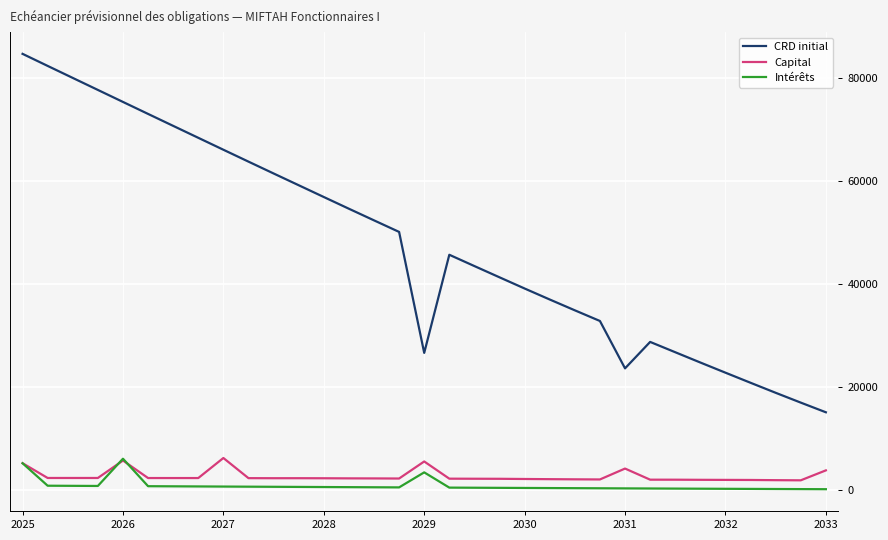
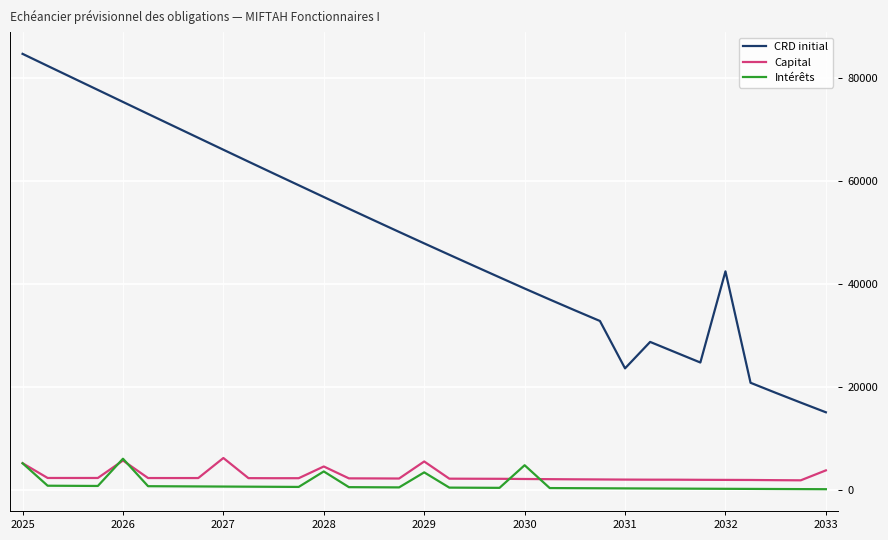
  {
    "CRD initial": {
      "2025": 85000,
      "2026": 75000,
      "2027": 66000,
      "2028": 57000,
-     "2029": 27000,
+     "2029": 48000,
      "2030": 39000,
      "2031": 24000,
-     "2032": 23000,
+     "2032": 42000,
      "2033": 15000
    },
    "Capital": {
      "2027": 6000,
-     "2028": 2000,
+     "2028": 5000,
      "2029": 6000,
      "2030": 2000,
-     "2031": 4000,
+     "2031": 2000,
      "2032": 2000,
      "2033": 4000
    },
    "Intérêts": {
      "2027": 1000,
-     "2028": 1000,
+     "2028": 4000,
      "2029": 3000,
-     "2030": 0,
+     "2030": 5000,
      "2031": 0,
      "2032": 0,
      "2033": 0
    }
  }
